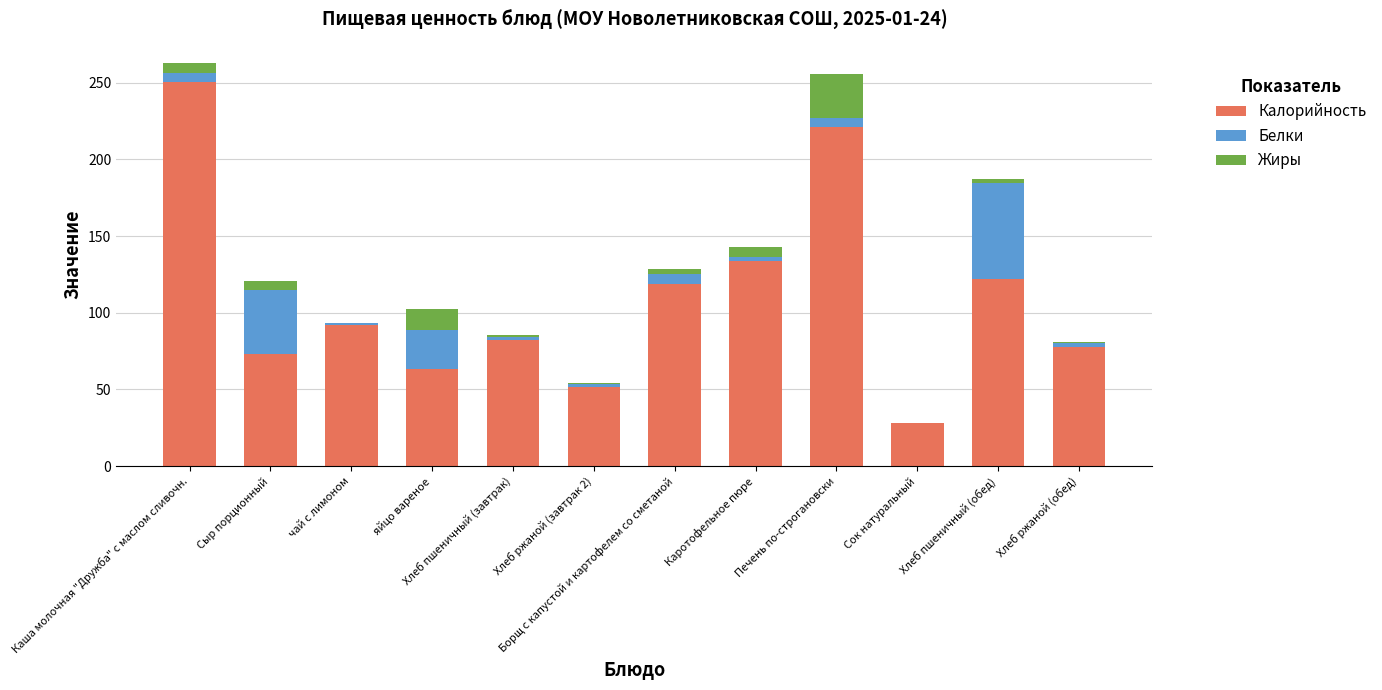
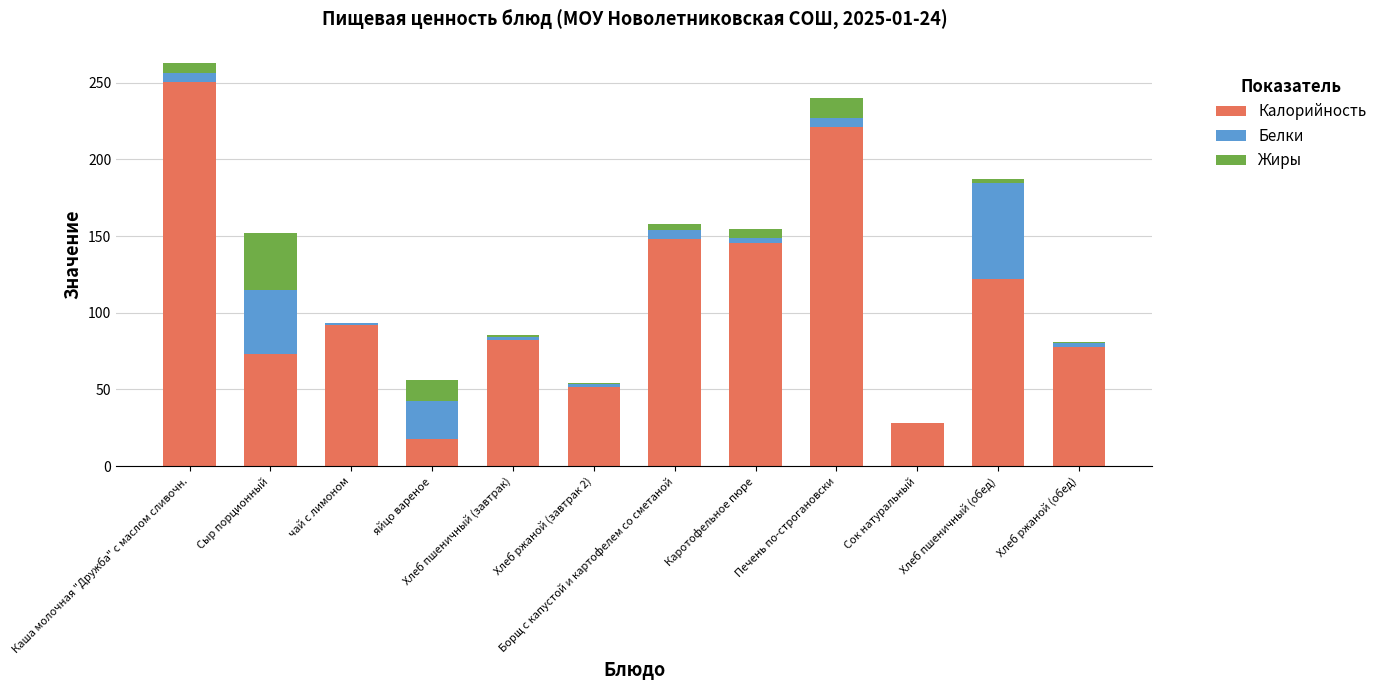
  {
    "Калорийность": {
      "Каша молочная \"Дружба\" с маслом сливочн.": 250,
      "Сыр порционный": 73,
      "чай с лимоном": 92,
-     "яйцо вареное": 64,
+     "яйцо вареное": 18,
      "Хлеб пшеничный (завтрак)": 82,
      "Хлеб ржаной (завтрак 2)": 52,
-     "Борщ с капустой и картофелем со сметаной": 119,
-     "Каротофельное пюре": 134,
+     "Борщ с капустой и картофелем со сметаной": 148,
+     "Каротофельное пюре": 145,
      "Печень по-строгановски": 221,
      "Сок натуральный": 28,
      "Хлеб пшеничный (обед)": 122,
      "Хлеб ржаной (обед)": 78
    },
    "Белки": {
      "Каша молочная \"Дружба\" с маслом сливочн.": 6,
      "Сыр порционный": 42,
      "яйцо вареное": 25,
      "Хлеб пшеничный (завтрак)": 2,
      "Хлеб ржаной (завтрак 2)": 2,
      "Борщ с капустой и картофелем со сметаной": 6,
      "Каротофельное пюре": 3,
      "Печень по-строгановски": 6,
      "Хлеб пшеничный (обед)": 62,
      "Хлеб ржаной (обед)": 3
    },
    "Жиры": {
      "Каша молочная \"Дружба\" с маслом сливочн.": 7,
-     "Сыр порционный": 6,
+     "Сыр порционный": 37,
      "яйцо вареное": 14,
      "Борщ с капустой и картофелем со сметаной": 4,
      "Каротофельное пюре": 6,
-     "Печень по-строгановски": 28,
+     "Печень по-строгановски": 13,
      "Сок натуральный": 0,
      "Хлеб пшеничный (обед)": 3
    }
  }
